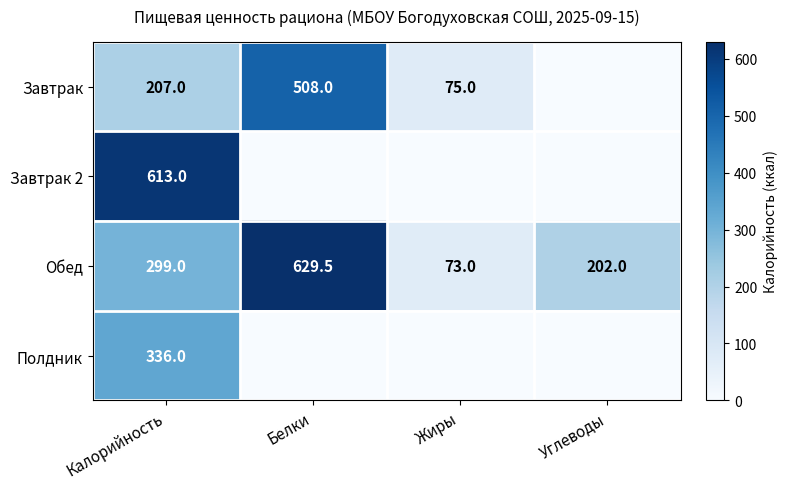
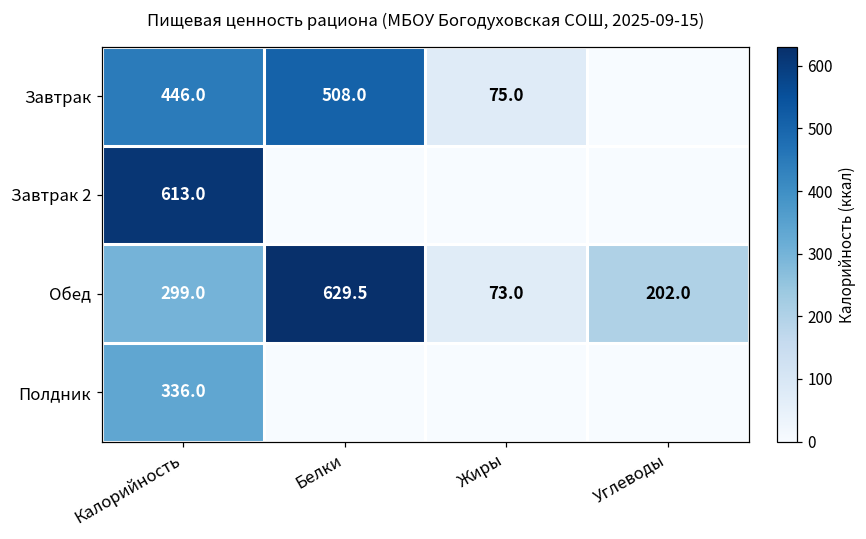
  {
    "Завтрак": {
-     "Калорийность": 207.0,
+     "Калорийность": 446.0,
      "Белки": 508.0,
      "Жиры": 75.0
    },
    "Завтрак 2": {
      "Калорийность": 613.0
    },
    "Обед": {
      "Калорийность": 299.0,
      "Белки": 629.5,
      "Жиры": 73.0,
      "Углеводы": 202.0
    },
    "Полдник": {
      "Калорийность": 336.0
    }
  }
